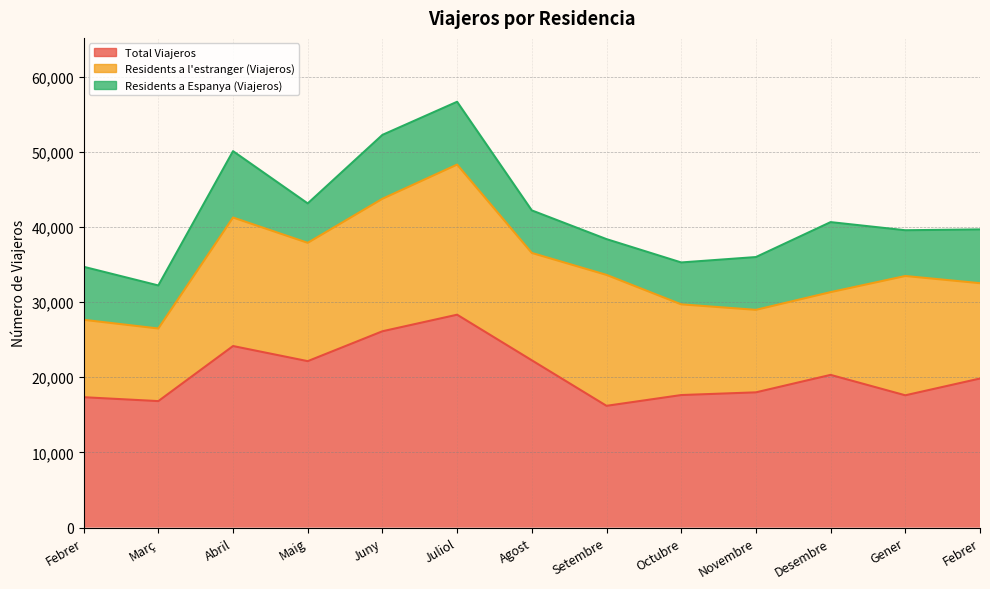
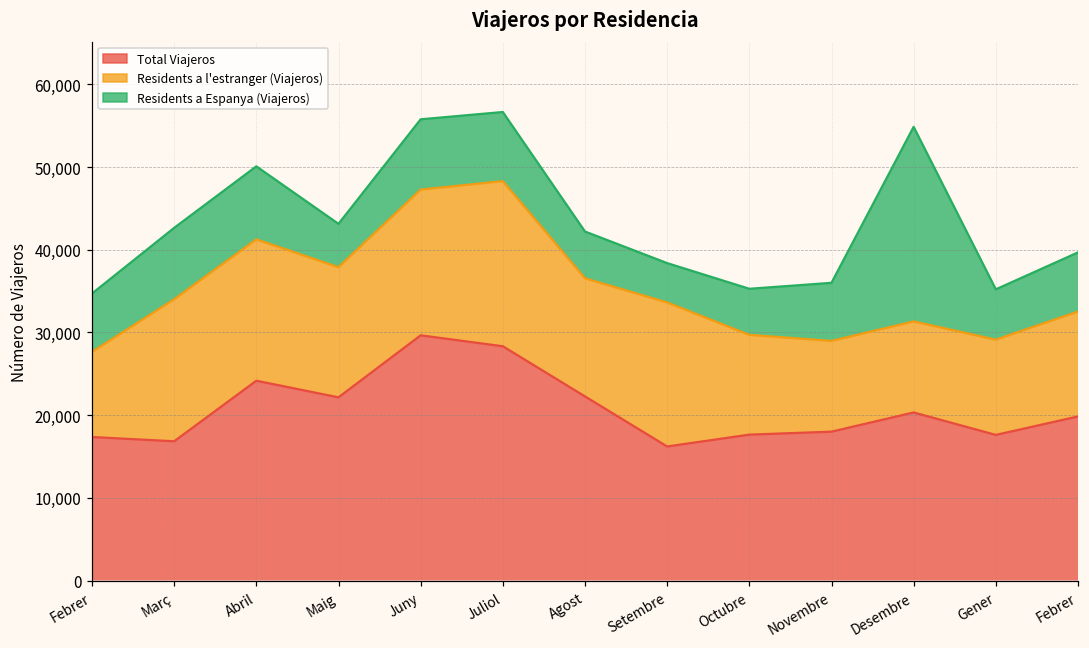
  {
    "Total Viajeros": {
      "Març": "17,000",
      "Abril": "24,000",
      "Maig": "22,000",
-     "Juny": "26,000",
+     "Juny": "30,000",
      "Juliol": "28,000",
      "Agost": "22,000",
      "Setembre": "16,000",
      "Octubre": "18,000",
      "Novembre": "18,000",
      "Desembre": "20,000",
      "Gener": "18,000"
    },
    "Residents a l'estranger (Viajeros)": {
-     "Març": "10,000",
+     "Març": "17,000",
      "Abril": "17,000",
      "Maig": "16,000",
      "Juny": "18,000",
      "Juliol": "20,000",
      "Agost": "14,000",
      "Setembre": "17,000",
      "Octubre": "12,000",
      "Novembre": "11,000",
      "Desembre": "11,000",
-     "Gener": "16,000"
+     "Gener": "12,000"
    },
    "Residents a Espanya (Viajeros)": {
-     "Març": "6,000",
+     "Març": "9,000",
      "Abril": "9,000",
      "Maig": "5,000",
      "Juny": "8,000",
      "Juliol": "8,000",
      "Agost": "6,000",
      "Setembre": "5,000",
      "Octubre": "6,000",
      "Novembre": "7,000",
-     "Desembre": "9,000",
+     "Desembre": "24,000",
      "Gener": "6,000"
    }
  }
